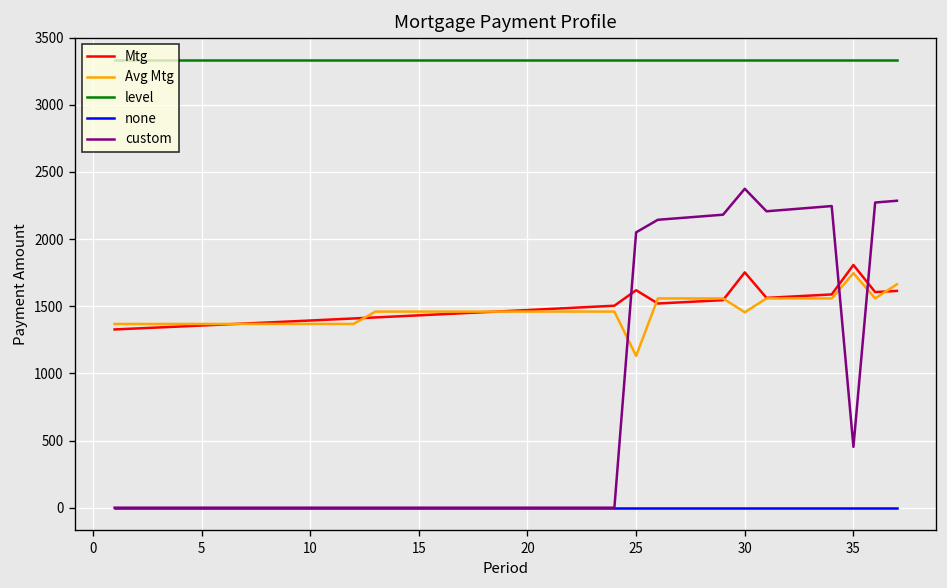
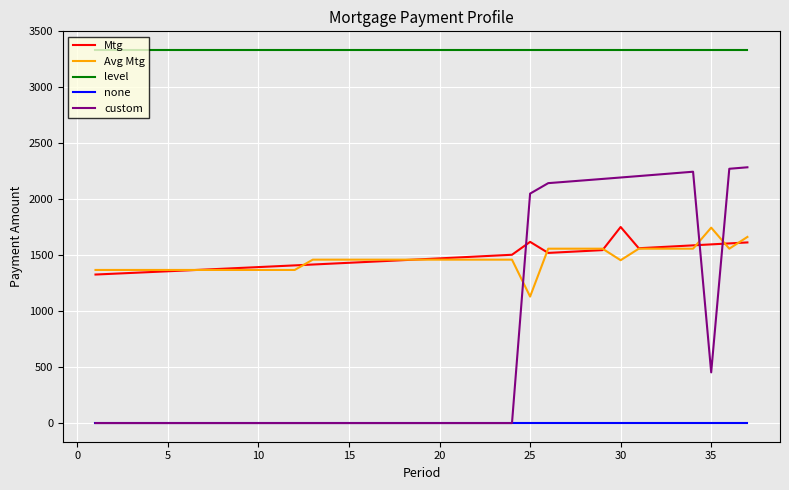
  {
    "Mtg": {
      "10": 1390,
      "15": 1430,
      "25": 1620,
      "30": 1750,
-     "35": 1810
+     "35": 1600
    },
    "Avg Mtg": {
      "10": 1370,
      "15": 1460,
      "25": 1130,
      "30": 1460,
      "35": 1750
    },
    "level": {
      "5": 3330,
      "10": 3330,
      "15": 3330,
      "20": 3330,
      "25": 3330,
      "30": 3330,
      "35": 3330
    },
    "none": {
      "25": 0,
      "30": 0,
      "35": 0
    },
    "custom": {
      "25": 2050,
-     "30": 2370,
+     "30": 2190,
      "35": 450
    }
  }
